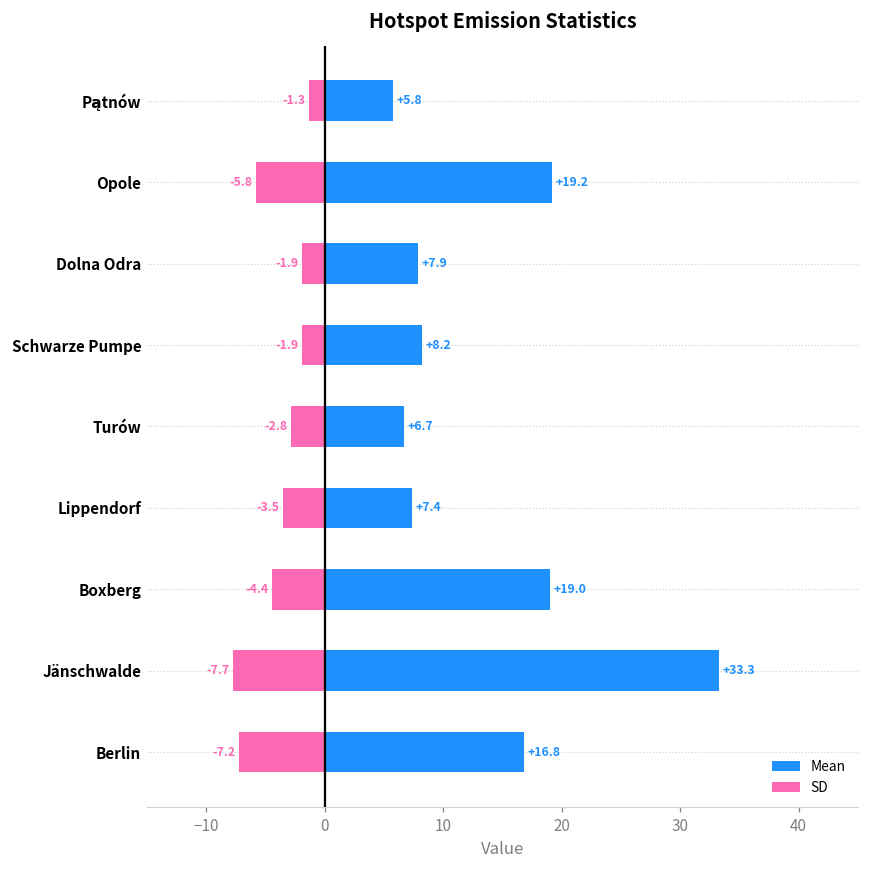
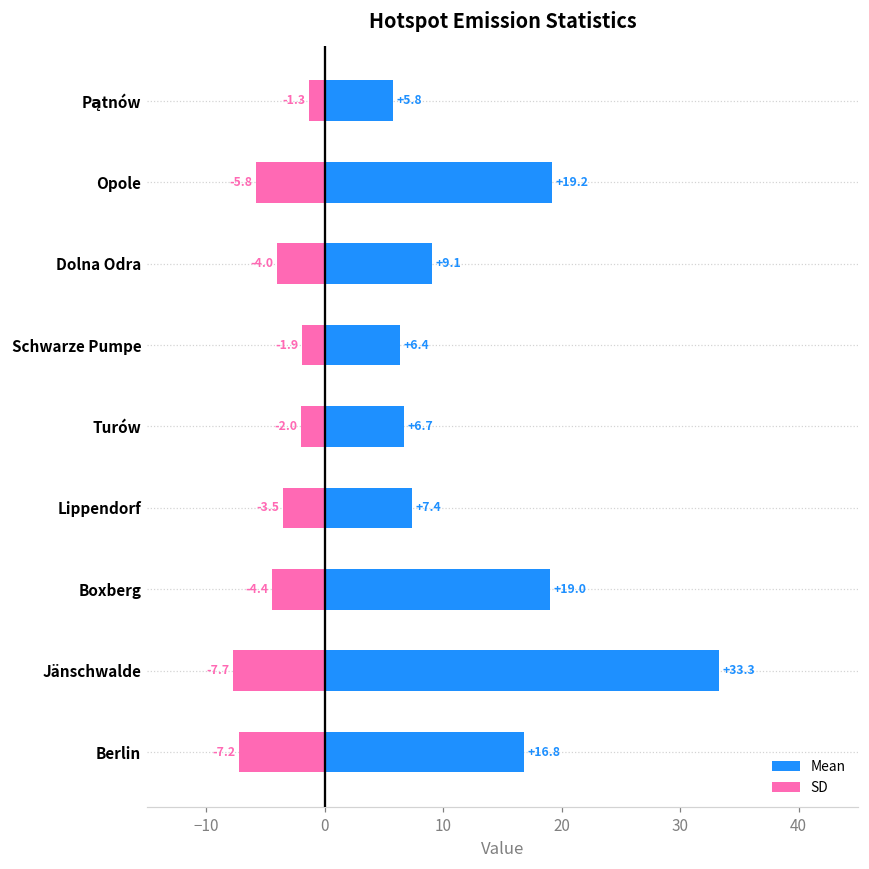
  {
    "Mean": {
      "Pątnów": "+5.8",
      "Opole": "+19.2",
-     "Dolna Odra": "+7.9",
-     "Schwarze Pumpe": "+8.2",
+     "Dolna Odra": "+9.1",
+     "Schwarze Pumpe": "+6.4",
      "Turów": "+6.7",
      "Lippendorf": "+7.4",
      "Boxberg": "+19.0",
      "Jänschwalde": "+33.3",
      "Berlin": "+16.8"
    },
    "SD": {
      "Pątnów": "-1.3",
      "Opole": "-5.8",
-     "Dolna Odra": "-1.9",
+     "Dolna Odra": "-4.0",
      "Schwarze Pumpe": "-1.9",
-     "Turów": "-2.8",
+     "Turów": "-2.0",
      "Lippendorf": "-3.5",
      "Boxberg": "-4.4",
      "Jänschwalde": "-7.7",
      "Berlin": "-7.2"
    }
  }
